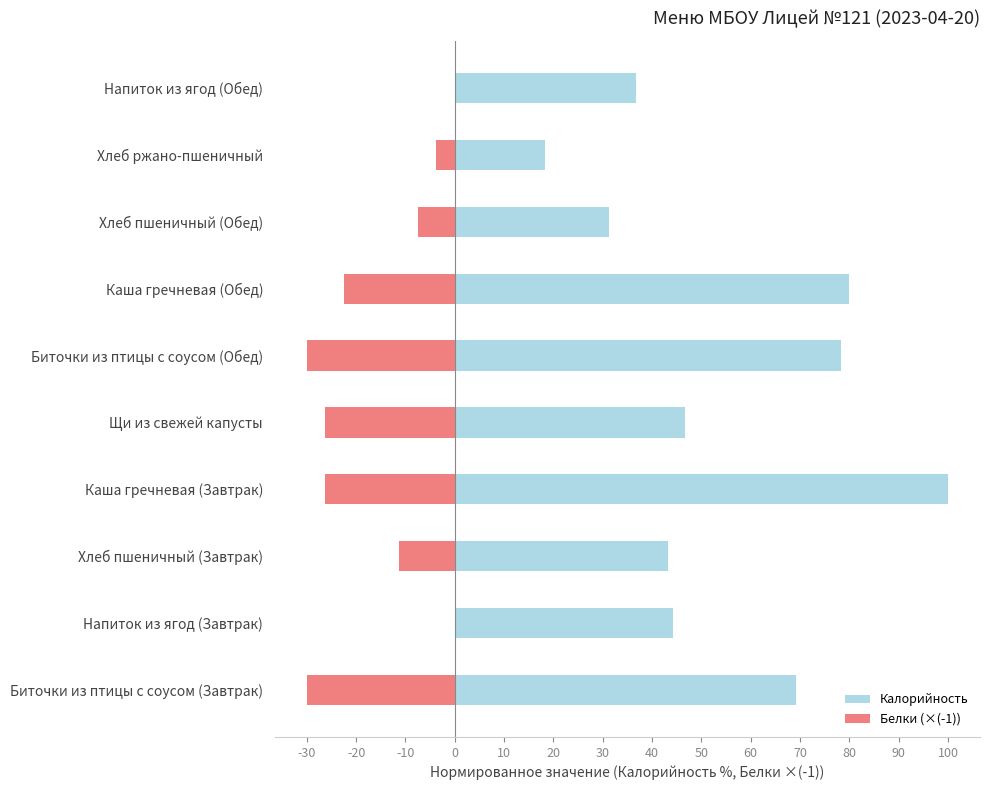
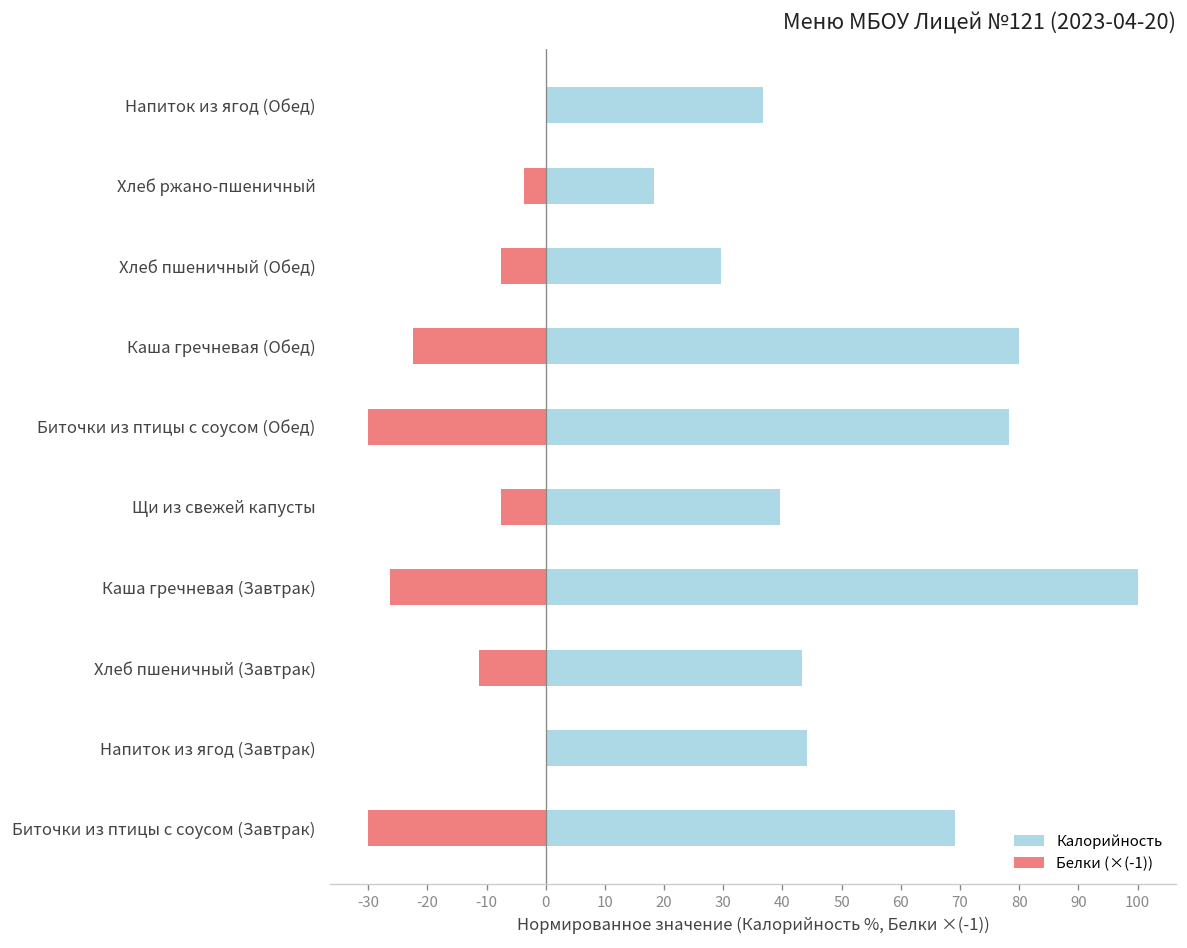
  {
    "Калорийность": {
      "Напиток из ягод (Обед)": 37,
      "Хлеб ржано-пшеничный": 18,
-     "Хлеб пшеничный (Обед)": 31,
+     "Хлеб пшеничный (Обед)": 30,
      "Каша гречневая (Обед)": 80,
      "Биточки из птицы с соусом (Обед)": 78,
-     "Щи из свежей капусты": 47,
+     "Щи из свежей капусты": 40,
      "Каша гречневая (Завтрак)": 100,
      "Хлеб пшеничный (Завтрак)": 43,
      "Напиток из ягод (Завтрак)": 44,
      "Биточки из птицы с соусом (Завтрак)": 69
    },
    "Белки (×(-1))": {
      "Напиток из ягод (Обед)": 0,
      "Хлеб ржано-пшеничный": -4,
      "Хлеб пшеничный (Обед)": -8,
      "Каша гречневая (Обед)": -23,
      "Биточки из птицы с соусом (Обед)": -30,
-     "Щи из свежей капусты": -26,
+     "Щи из свежей капусты": -8,
      "Каша гречневая (Завтрак)": -26,
      "Хлеб пшеничный (Завтрак)": -11,
      "Напиток из ягод (Завтрак)": 0,
      "Биточки из птицы с соусом (Завтрак)": -30
    }
  }
